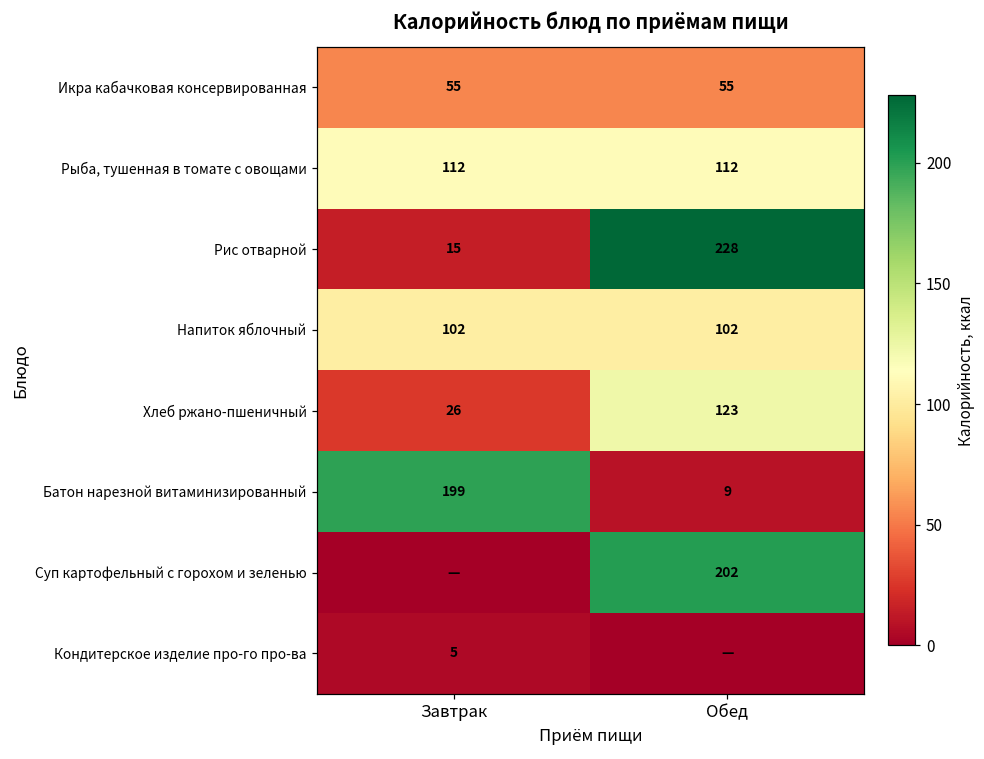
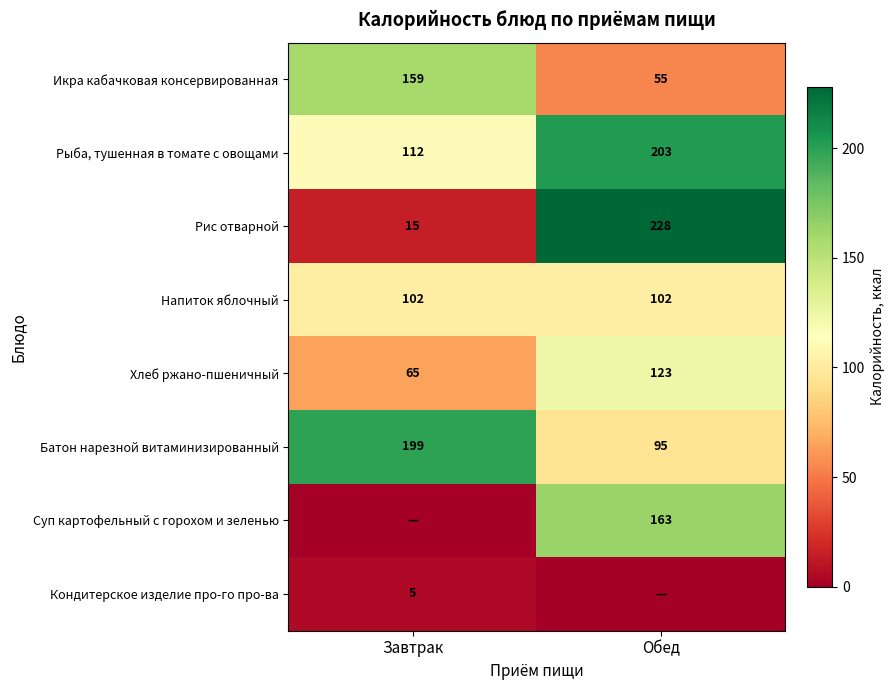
  {
    "Икра кабачковая консервированная": {
-     "Завтрак": 55,
+     "Завтрак": 159,
      "Обед": 55
    },
    "Рыба, тушенная в томате с овощами": {
      "Завтрак": 112,
-     "Обед": 112
+     "Обед": 203
    },
    "Рис отварной": {
      "Завтрак": 15,
      "Обед": 228
    },
    "Напиток яблочный": {
      "Завтрак": 102,
      "Обед": 102
    },
    "Хлеб ржано-пшеничный": {
-     "Завтрак": 26,
+     "Завтрак": 65,
      "Обед": 123
    },
    "Батон нарезной витаминизированный": {
      "Завтрак": 199,
-     "Обед": 9
+     "Обед": 95
    },
    "Суп картофельный с горохом и зеленью": {
-     "Обед": 202
+     "Обед": 163
    },
    "Кондитерское изделие про-го про-ва": {
      "Завтрак": 5
    }
  }
